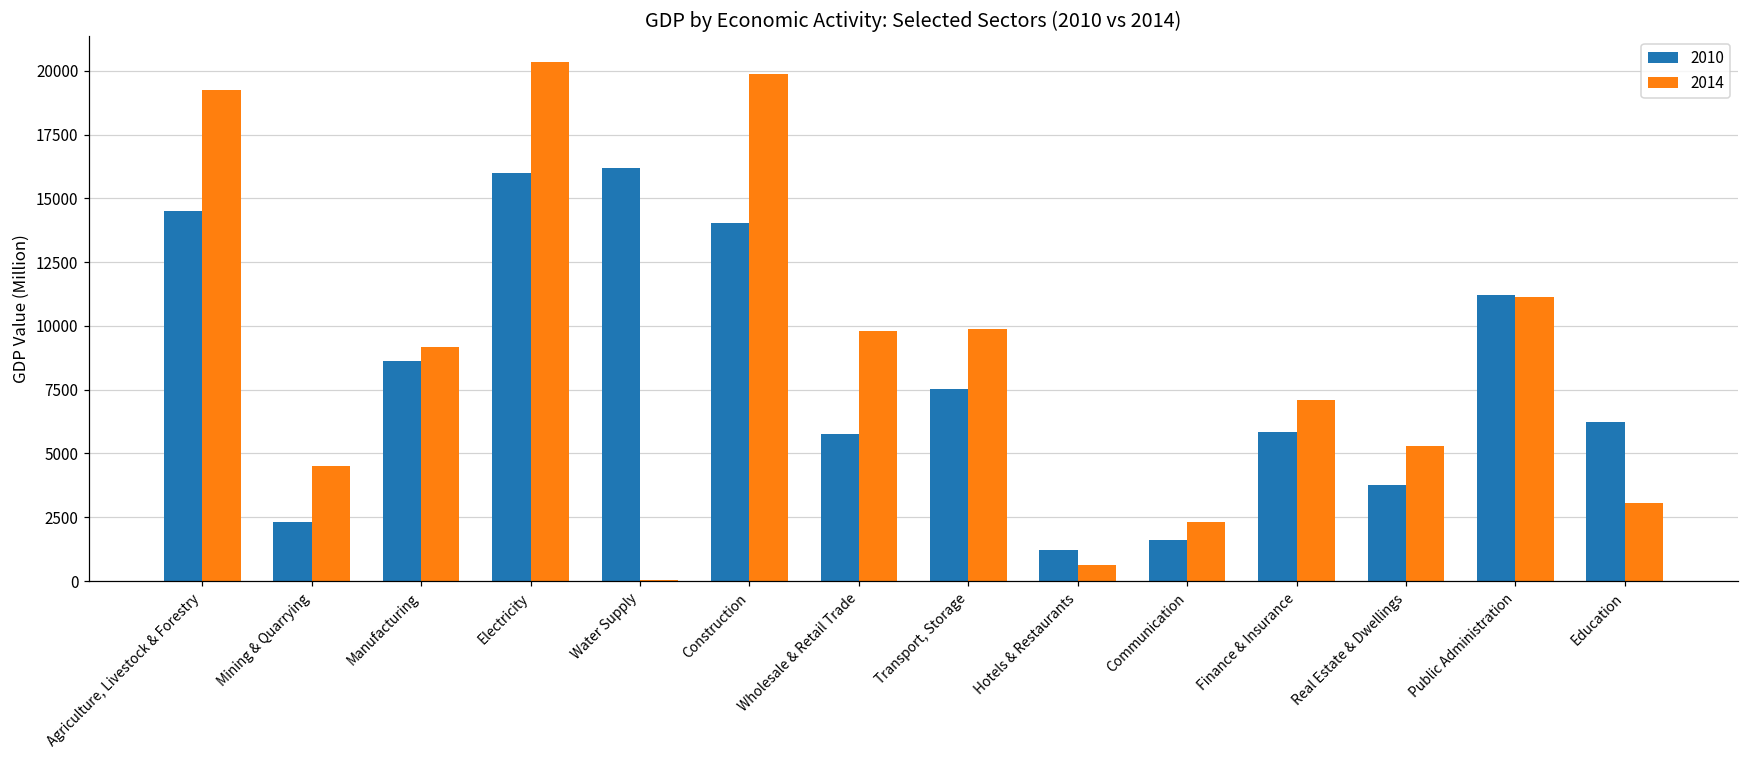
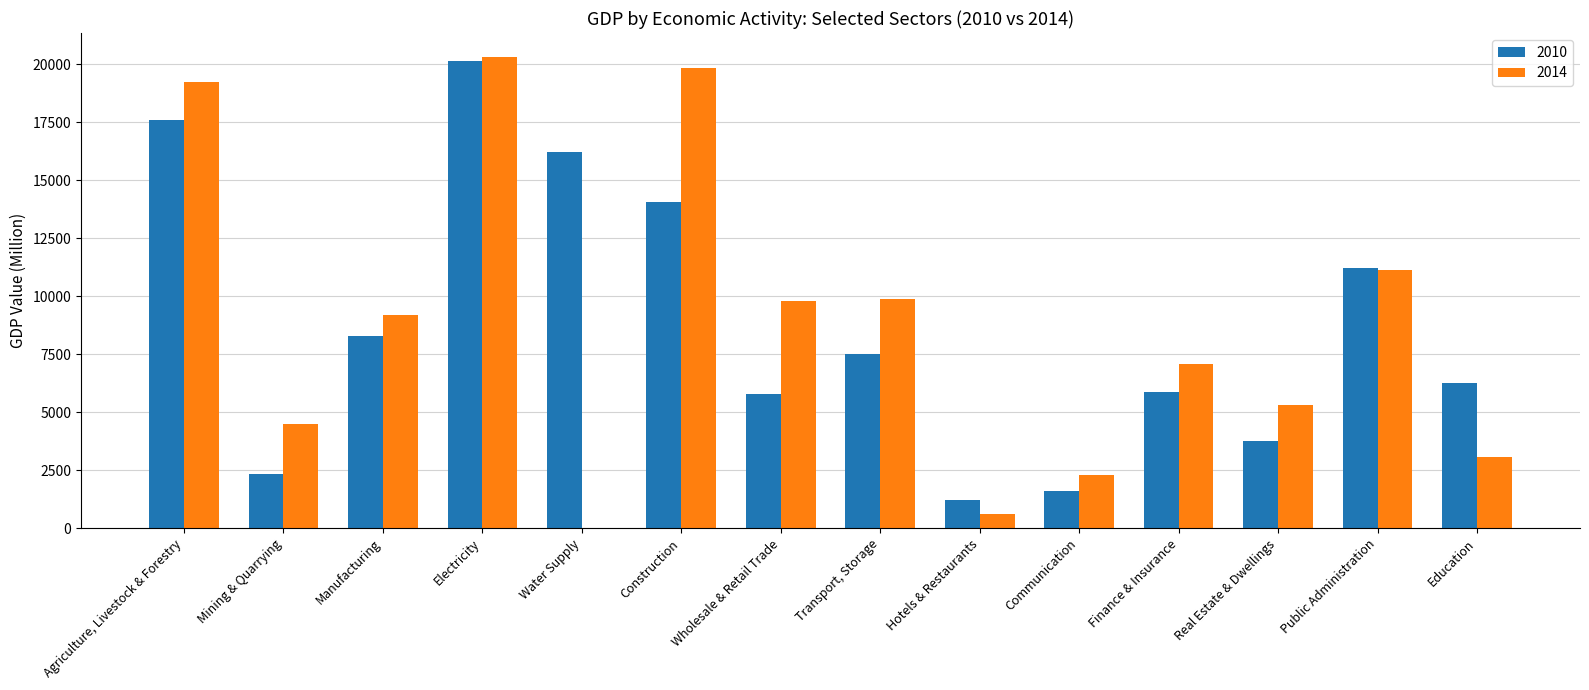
  {
    "2010": {
-     "Agriculture, Livestock & Forestry": 14500,
+     "Agriculture, Livestock & Forestry": 17600,
      "Mining & Quarrying": 2300,
-     "Manufacturing": 8600,
-     "Electricity": 16000,
+     "Manufacturing": 8300,
+     "Electricity": 20100,
      "Water Supply": 16200,
      "Construction": 14100,
      "Wholesale & Retail Trade": 5800,
      "Transport, Storage": 7500,
      "Hotels & Restaurants": 1200,
      "Communication": 1600,
      "Finance & Insurance": 5900,
      "Real Estate & Dwellings": 3700,
      "Public Administration": 11200,
      "Education": 6200
    },
    "2014": {
      "Agriculture, Livestock & Forestry": 19200,
      "Mining & Quarrying": 4500,
      "Manufacturing": 9200,
      "Electricity": 20300,
      "Construction": 19900,
      "Wholesale & Retail Trade": 9800,
      "Transport, Storage": 9900,
      "Hotels & Restaurants": 600,
      "Communication": 2300,
      "Finance & Insurance": 7100,
      "Real Estate & Dwellings": 5300,
      "Public Administration": 11100,
      "Education": 3100
    }
  }
